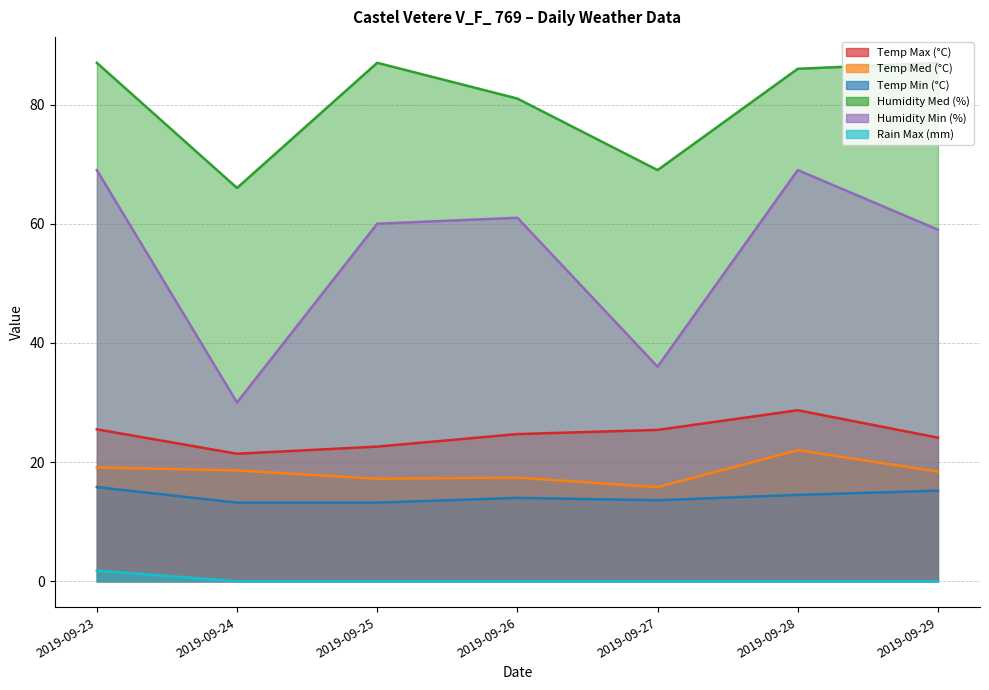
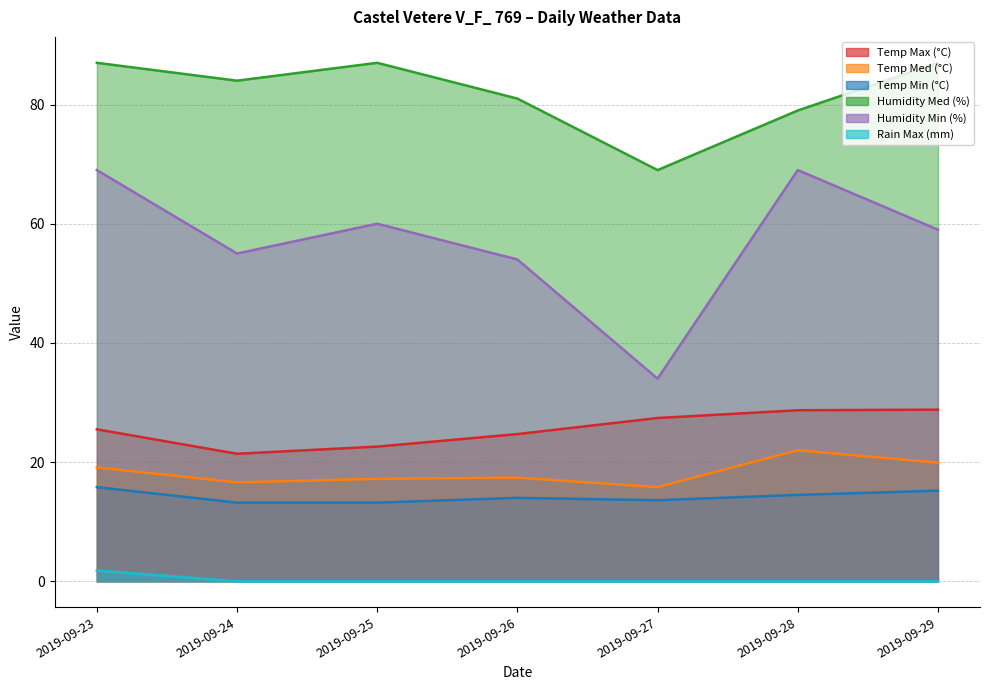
  {
    "Temp Max (°C)": {
      "2019-09-23": 26,
      "2019-09-24": 21,
      "2019-09-25": 23,
      "2019-09-26": 25,
-     "2019-09-27": 25,
+     "2019-09-27": 27,
      "2019-09-28": 29,
-     "2019-09-29": 24
+     "2019-09-29": 29
    },
    "Temp Med (°C)": {
      "2019-09-23": 19,
-     "2019-09-24": 19,
+     "2019-09-24": 17,
      "2019-09-25": 17,
      "2019-09-26": 17,
      "2019-09-27": 16,
      "2019-09-28": 22,
-     "2019-09-29": 18
+     "2019-09-29": 20
    },
    "Humidity Med (%)": {
      "2019-09-23": 87,
-     "2019-09-24": 66,
+     "2019-09-24": 84,
      "2019-09-25": 87,
      "2019-09-26": 81,
      "2019-09-27": 69,
-     "2019-09-28": 86
+     "2019-09-28": 79
    },
    "Humidity Min (%)": {
      "2019-09-23": 69,
-     "2019-09-24": 30,
+     "2019-09-24": 55,
      "2019-09-25": 60,
-     "2019-09-26": 61,
-     "2019-09-27": 36,
+     "2019-09-26": 54,
+     "2019-09-27": 34,
      "2019-09-28": 69,
      "2019-09-29": 59
    }
  }
